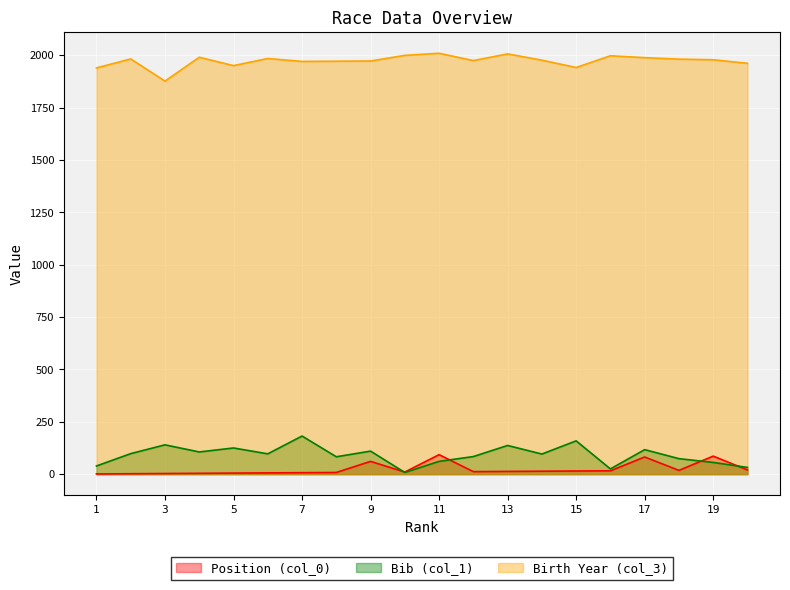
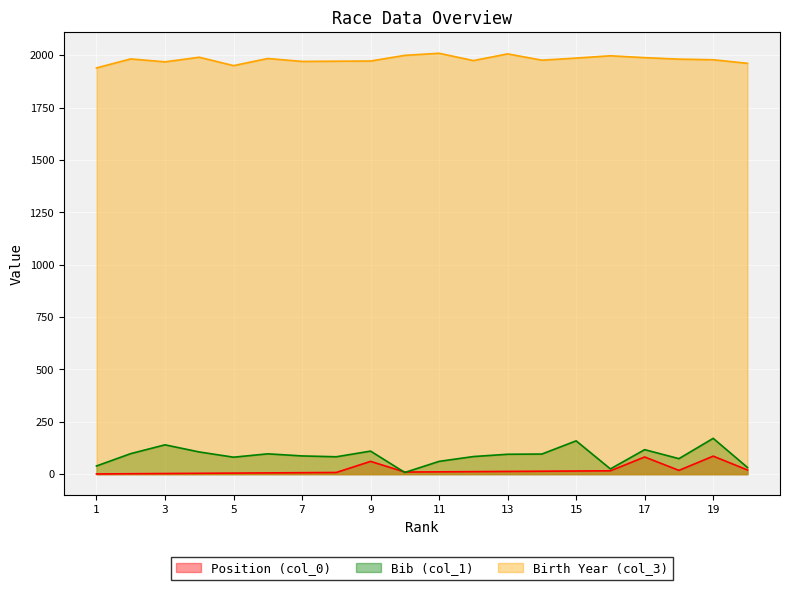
  {
    "Position (col_0)": {
      "1": 0,
      "3": 0,
      "5": 10,
      "7": 10,
      "9": 60,
-     "11": 90,
+     "11": 10,
      "13": 10,
      "15": 20,
      "17": 80,
      "19": 90
    },
    "Bib (col_1)": {
      "1": 40,
      "3": 140,
-     "5": 130,
-     "7": 180,
+     "5": 80,
+     "7": 90,
      "9": 110,
      "11": 60,
-     "13": 140,
+     "13": 100,
      "15": 160,
      "17": 120,
-     "19": 60
+     "19": 170
    },
    "Birth Year (col_3)": {
      "1": 1940,
-     "3": 1880,
+     "3": 1970,
      "5": 1950,
      "7": 1970,
      "9": 1970,
      "11": 2010,
      "13": 2010,
-     "15": 1940,
+     "15": 1990,
      "17": 1990,
      "19": 1980
    }
  }
